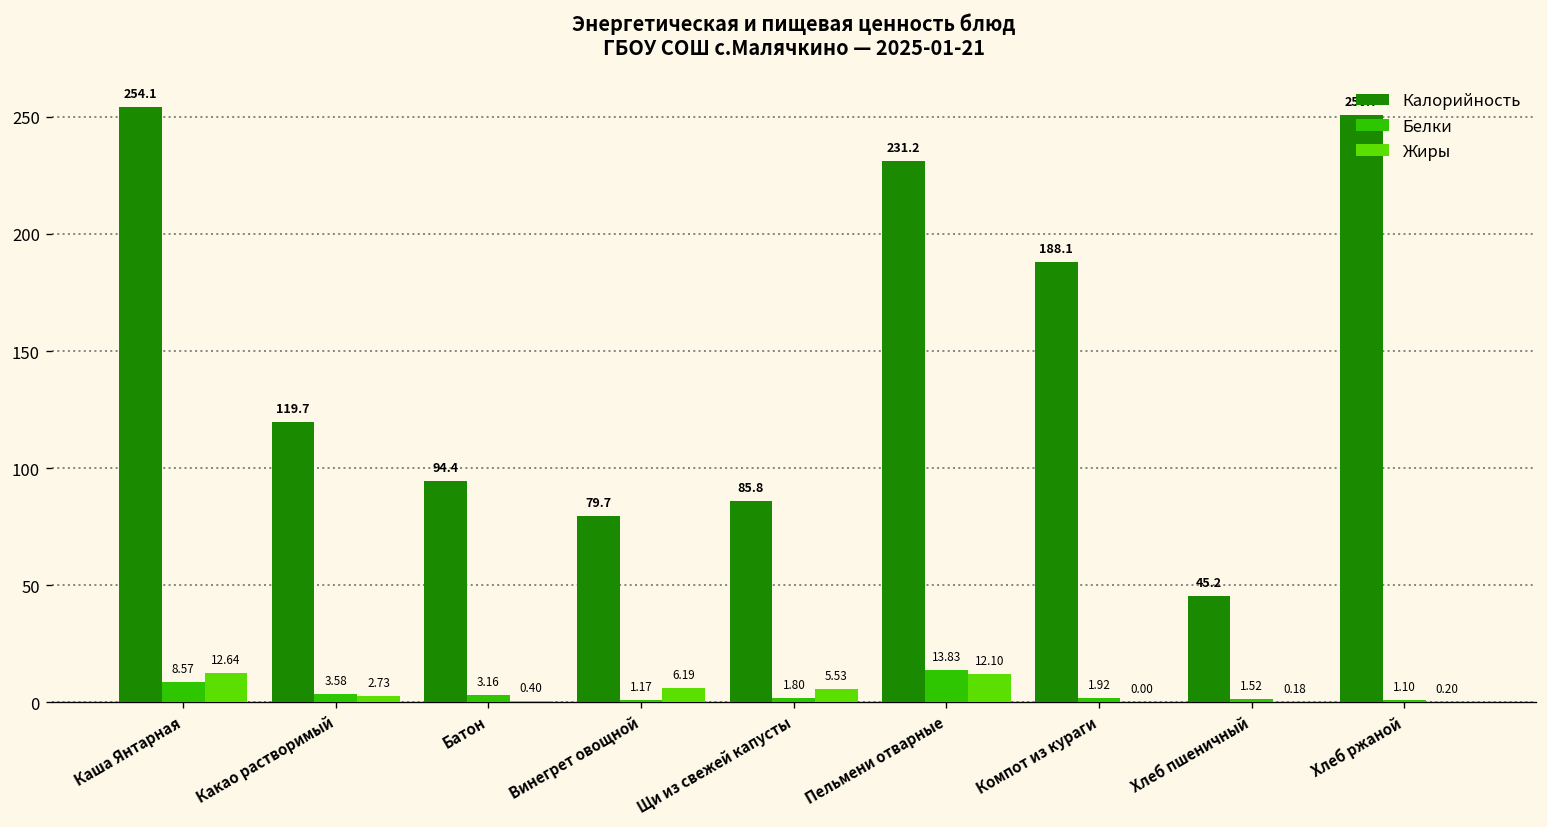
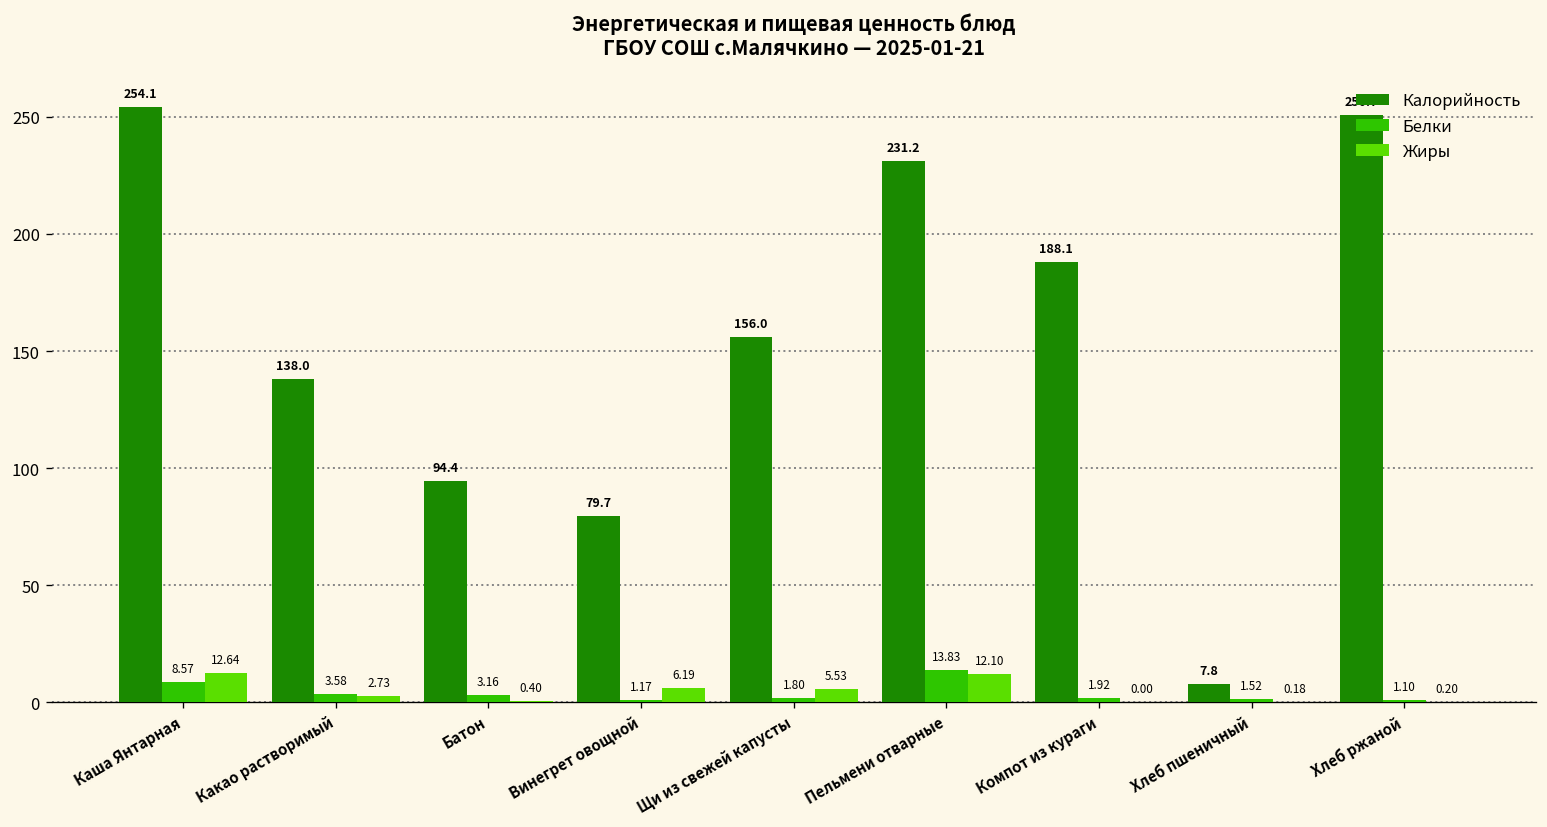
  {
    "Калорийность": {
      "Каша Янтарная": 254.1,
-     "Какао растворимый": 119.7,
+     "Какао растворимый": 138.0,
      "Батон": 94.4,
      "Винегрет овощной": 79.7,
-     "Щи из свежей капусты": 85.8,
+     "Щи из свежей капусты": 156.0,
      "Пельмени отварные": 231.2,
      "Компот из кураги": 188.1,
-     "Хлеб пшеничный": 45.2,
+     "Хлеб пшеничный": 7.8,
      "Хлеб ржаной": 250.7
    }
  }
